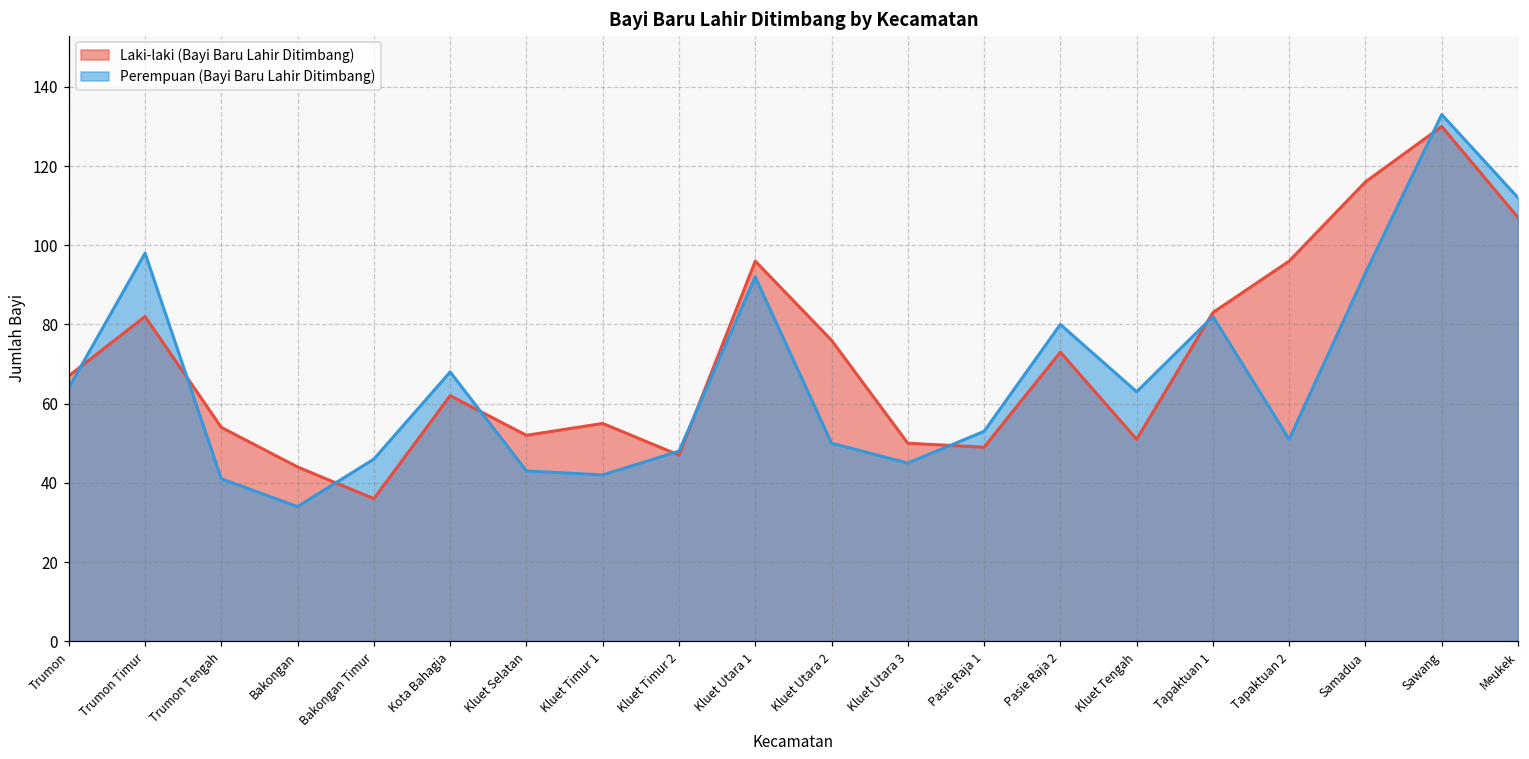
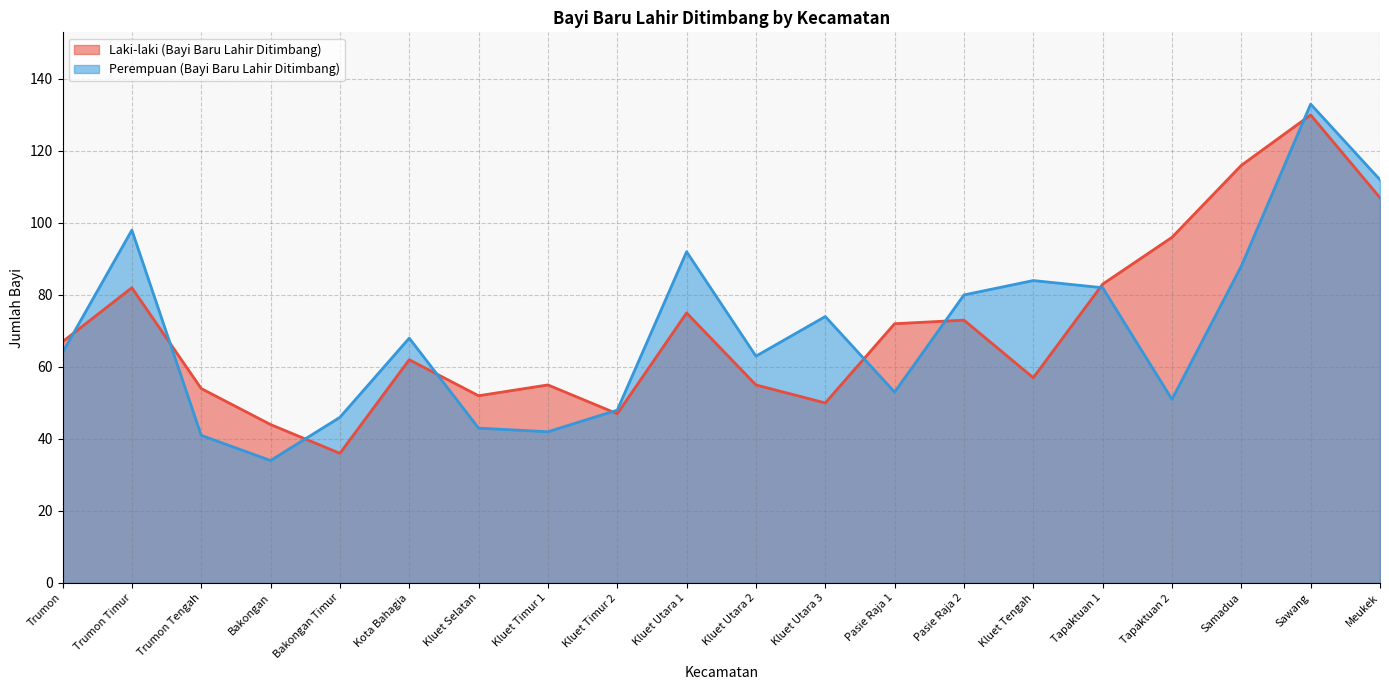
  {
    "Laki-laki (Bayi Baru Lahir Ditimbang)": {
      "Trumon": 67,
      "Trumon Timur": 82,
      "Trumon Tengah": 54,
      "Bakongan": 44,
      "Bakongan Timur": 36,
      "Kota Bahagia": 62,
      "Kluet Selatan": 52,
      "Kluet Timur 1": 55,
      "Kluet Timur 2": 47,
-     "Kluet Utara 1": 96,
-     "Kluet Utara 2": 76,
+     "Kluet Utara 1": 75,
+     "Kluet Utara 2": 55,
      "Kluet Utara 3": 50,
-     "Pasie Raja 1": 49,
+     "Pasie Raja 1": 72,
      "Pasie Raja 2": 73,
-     "Kluet Tengah": 51,
+     "Kluet Tengah": 57,
      "Tapaktuan 1": 83,
      "Tapaktuan 2": 96,
      "Samadua": 116,
      "Sawang": 130,
      "Meukek": 107
    },
    "Perempuan (Bayi Baru Lahir Ditimbang)": {
      "Trumon": 64,
      "Trumon Timur": 98,
      "Trumon Tengah": 41,
      "Bakongan": 34,
      "Bakongan Timur": 46,
      "Kota Bahagia": 68,
      "Kluet Selatan": 43,
      "Kluet Timur 1": 42,
      "Kluet Timur 2": 48,
      "Kluet Utara 1": 92,
-     "Kluet Utara 2": 50,
-     "Kluet Utara 3": 45,
+     "Kluet Utara 2": 63,
+     "Kluet Utara 3": 74,
      "Pasie Raja 1": 53,
      "Pasie Raja 2": 80,
-     "Kluet Tengah": 63,
+     "Kluet Tengah": 84,
      "Tapaktuan 1": 82,
      "Tapaktuan 2": 51,
-     "Samadua": 93,
+     "Samadua": 88,
      "Sawang": 133,
      "Meukek": 112
    }
  }
